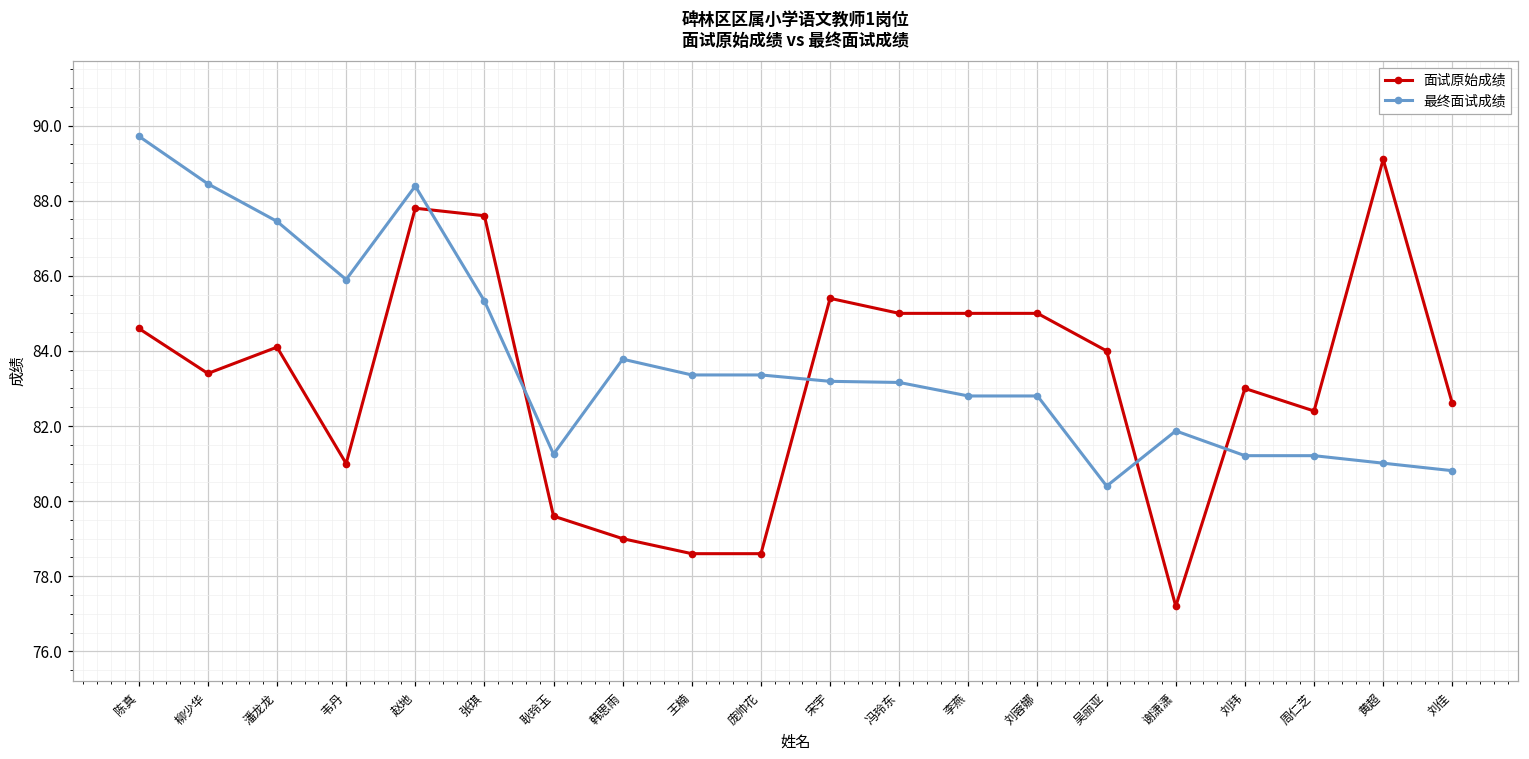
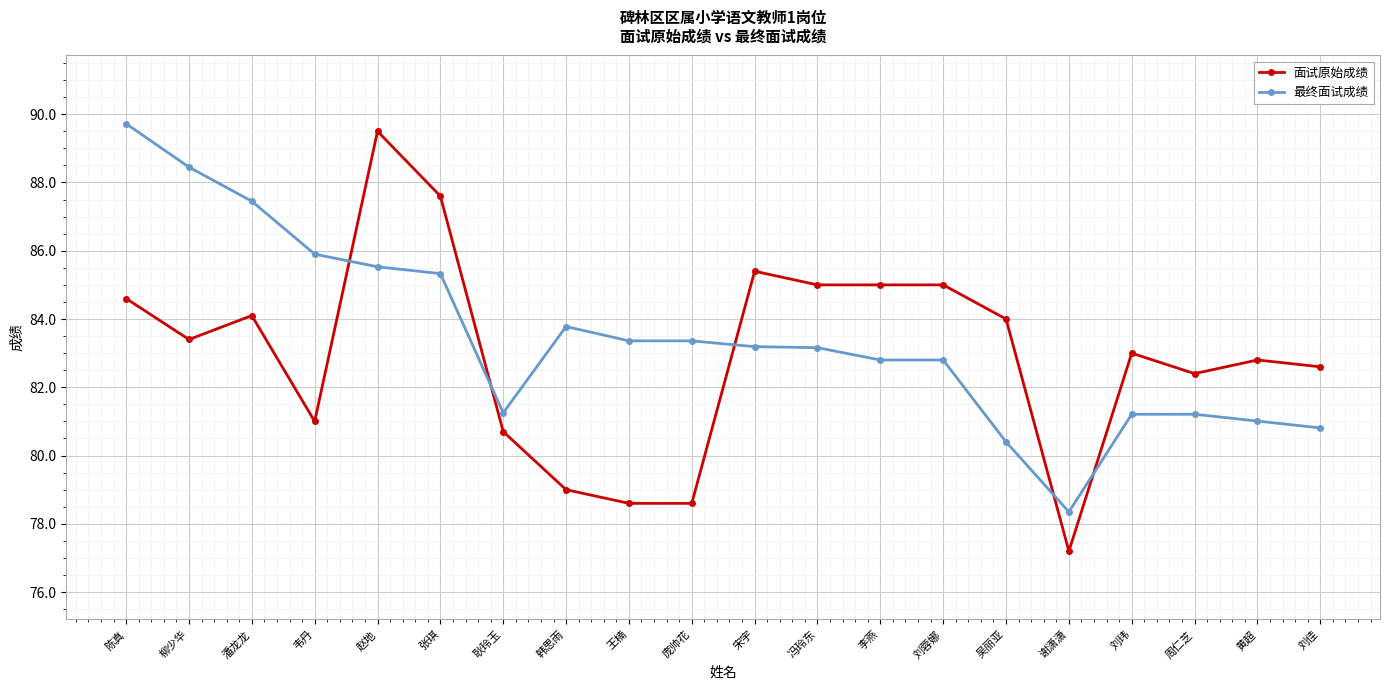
  {
    "面试原始成绩": {
      "陈真": 84.6,
      "柳少华": 83.4,
      "潘龙龙": 84.1,
      "韦丹": 81.0,
-     "赵地": 87.8,
+     "赵地": 89.5,
      "张琪": 87.6,
-     "耿玲玉": 79.6,
+     "耿玲玉": 80.7,
      "韩思雨": 79.0,
      "王楠": 78.6,
      "庞帅花": 78.6,
      "宋宇": 85.4,
      "冯玲东": 85.0,
      "李燕": 85.0,
      "刘蓉娜": 85.0,
      "吴丽亚": 84.0,
      "谢潇潇": 77.2,
      "刘玮": 83.0,
      "周仁芝": 82.4,
-     "黄超": 89.1,
+     "黄超": 82.8,
      "刘佳": 82.6
    },
    "最终面试成绩": {
      "陈真": 89.7,
      "柳少华": 88.5,
      "潘龙龙": 87.5,
      "韦丹": 85.9,
-     "赵地": 88.4,
+     "赵地": 85.5,
      "张琪": 85.3,
      "耿玲玉": 81.3,
      "韩思雨": 83.8,
      "王楠": 83.4,
      "庞帅花": 83.4,
      "宋宇": 83.2,
      "冯玲东": 83.2,
      "李燕": 82.8,
      "刘蓉娜": 82.8,
      "吴丽亚": 80.4,
-     "谢潇潇": 81.9,
+     "谢潇潇": 78.4,
      "刘玮": 81.2,
      "周仁芝": 81.2,
      "黄超": 81.0,
      "刘佳": 80.8
    }
  }
